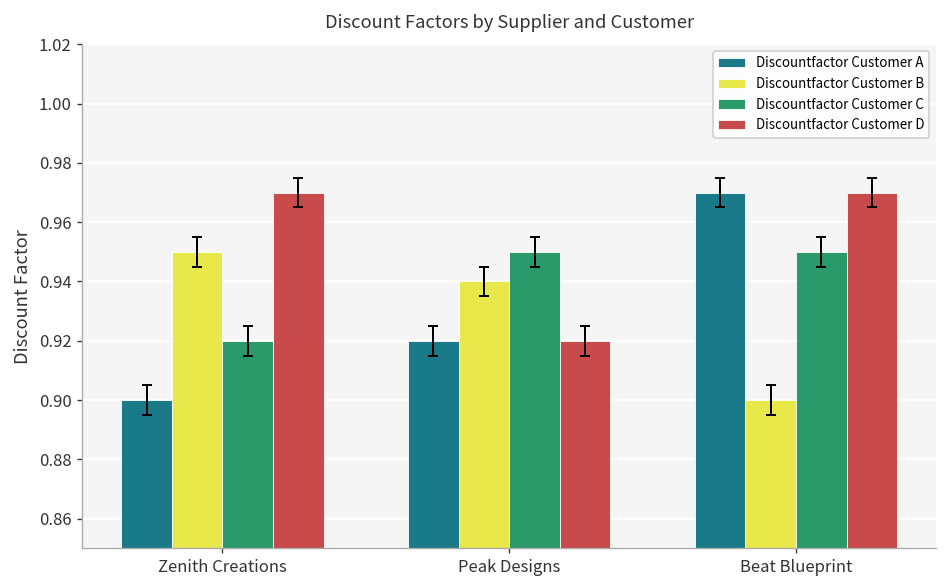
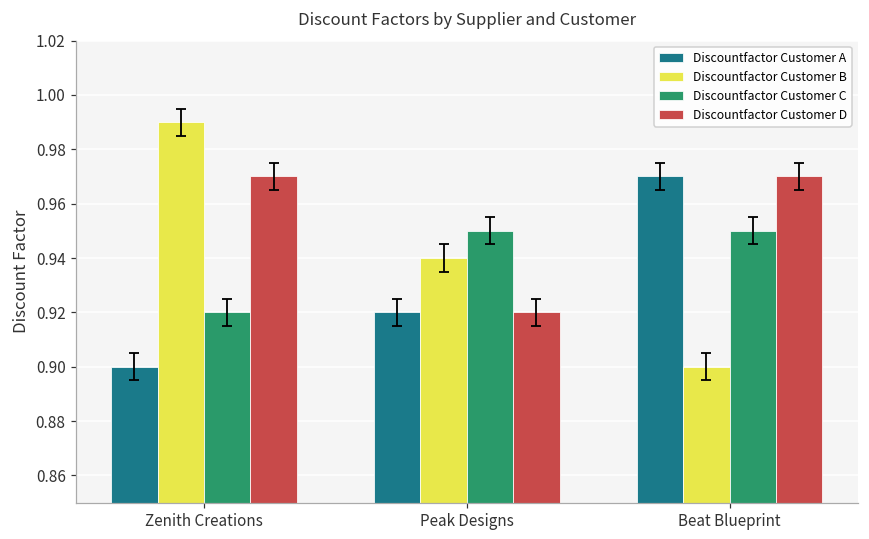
  {
    "Discountfactor Customer B": {
-     "Zenith Creations": 0.95,
+     "Zenith Creations": 0.99,
      "Peak Designs": 0.94,
      "Beat Blueprint": 0.90
    },
    "Discountfactor Customer D": {
      "Zenith Creations": 0.97,
      "Peak Designs": 0.92,
      "Beat Blueprint": 0.97
    }
  }
